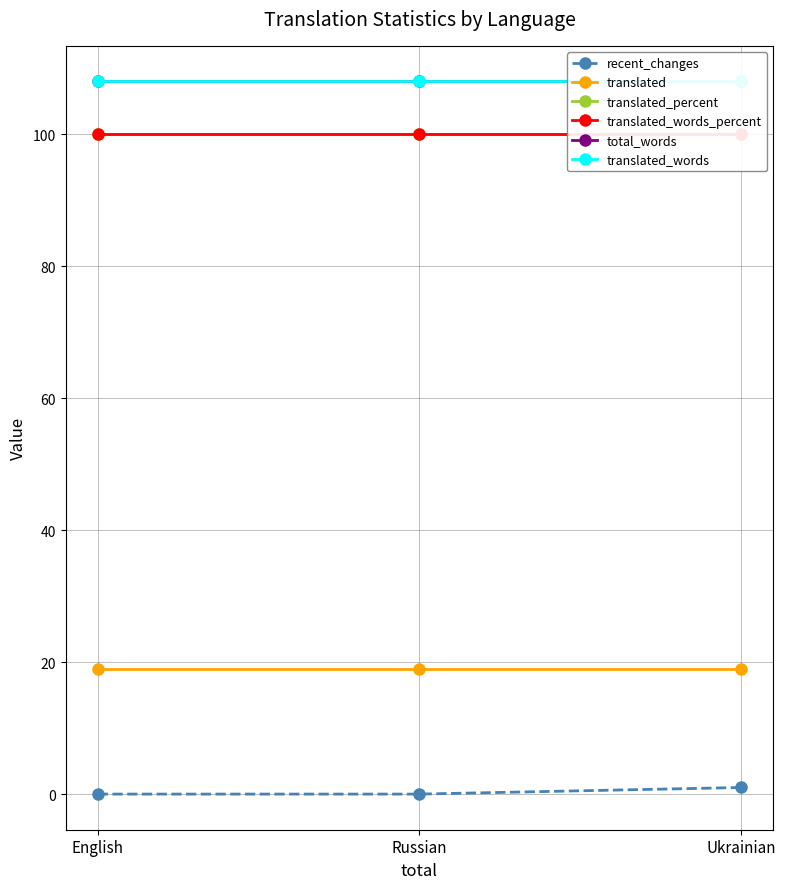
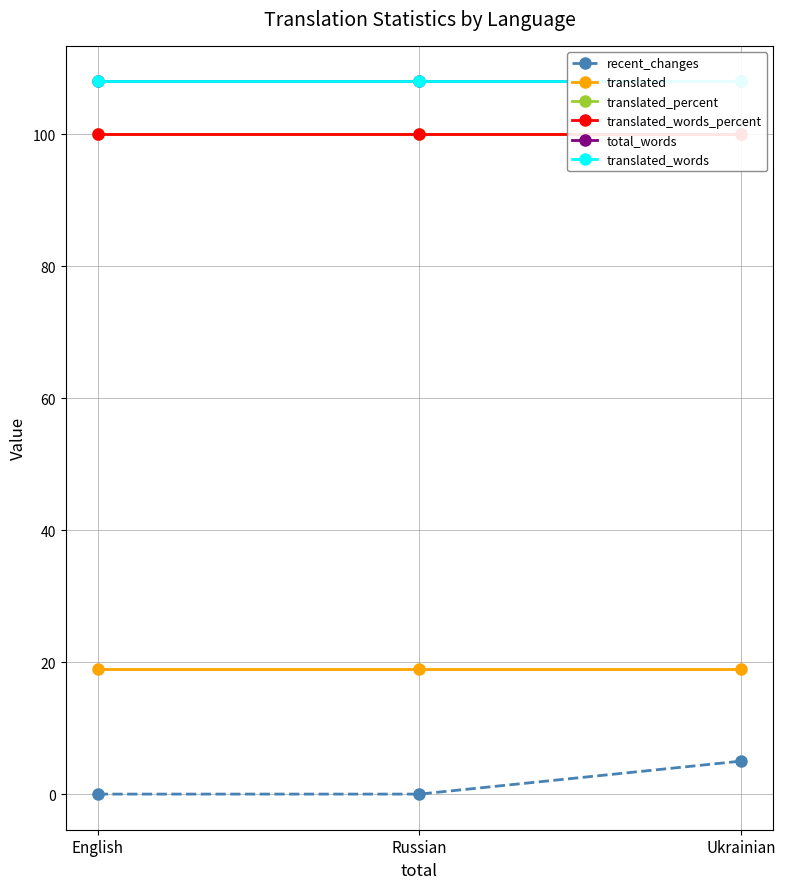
  {
    "recent_changes": {
      "English": 0,
      "Russian": 0,
-     "Ukrainian": 1
+     "Ukrainian": 5
    },
    "translated": {
      "English": 19,
      "Russian": 19,
      "Ukrainian": 19
    },
    "translated_words_percent": {
      "English": 100,
      "Russian": 100
    },
    "translated_words": {
      "English": 108,
      "Russian": 108
    }
  }
